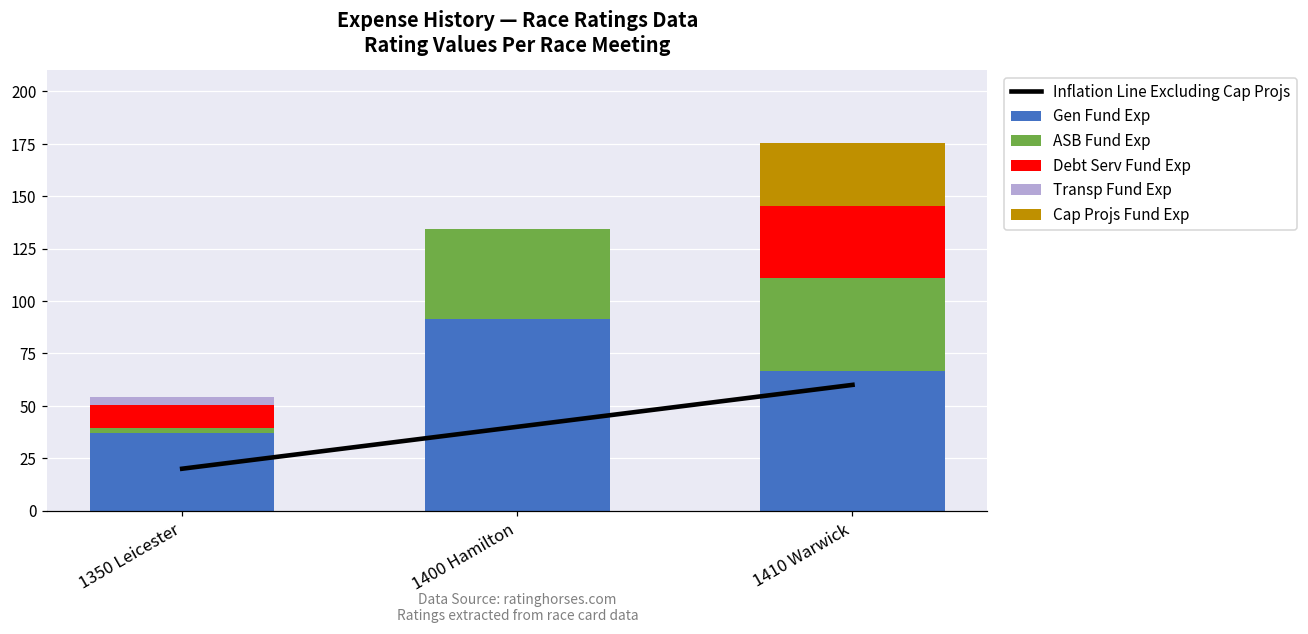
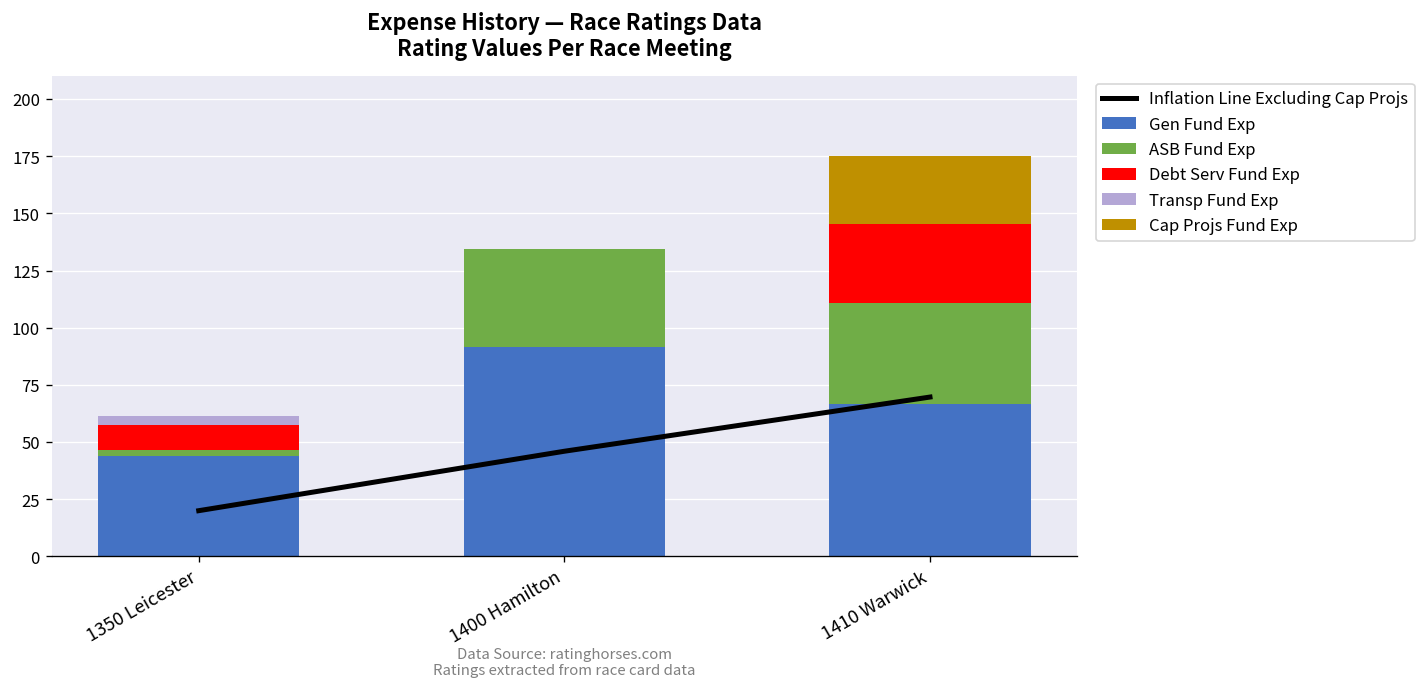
  {
    "Gen Fund Exp": {
-     "1350 Leicester": 37,
+     "1350 Leicester": 44,
      "1400 Hamilton": 92,
      "1410 Warwick": 67
    },
    "Inflation Line Excluding Cap Projs": {
      "1350 Leicester": 20,
-     "1400 Hamilton": 40,
-     "1410 Warwick": 60
+     "1400 Hamilton": 46,
+     "1410 Warwick": 70
    },
    "ASB Fund Exp": {
      "1350 Leicester": 3,
      "1400 Hamilton": 43,
      "1410 Warwick": 45
    },
    "Debt Serv Fund Exp": {
      "1350 Leicester": 11,
      "1400 Hamilton": 0,
      "1410 Warwick": 34
    },
    "Transp Fund Exp": {
      "1350 Leicester": 4,
      "1400 Hamilton": 0,
      "1410 Warwick": 0
    },
    "Cap Projs Fund Exp": {
      "1350 Leicester": 0,
      "1400 Hamilton": 0,
      "1410 Warwick": 30
    }
  }
